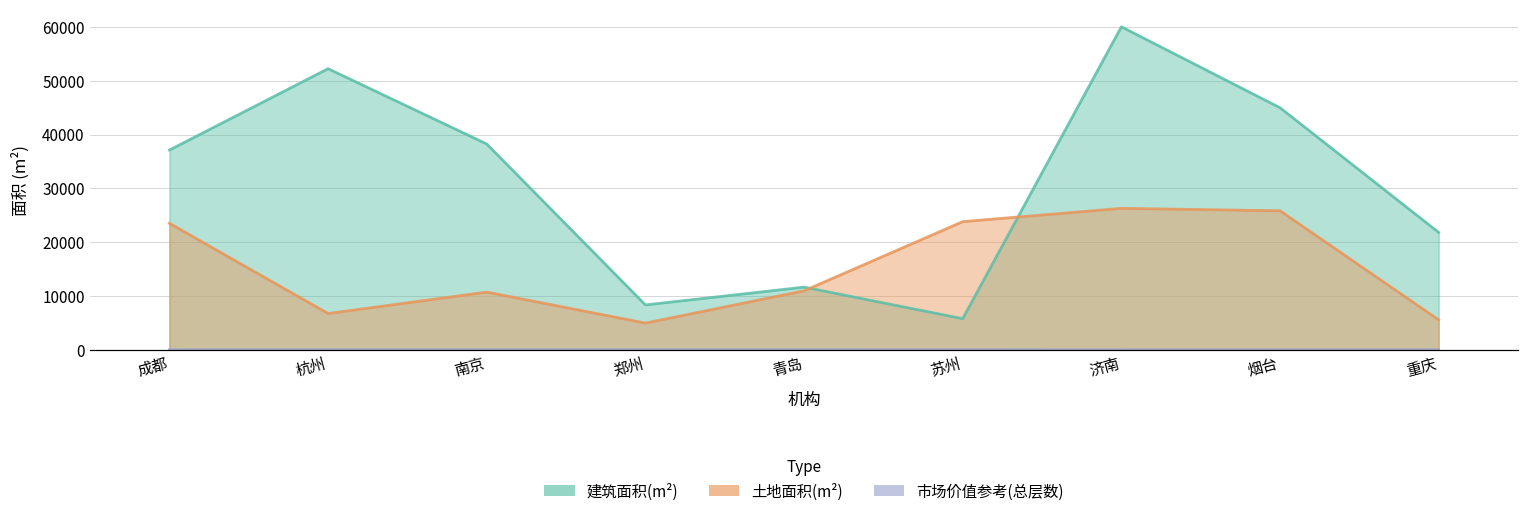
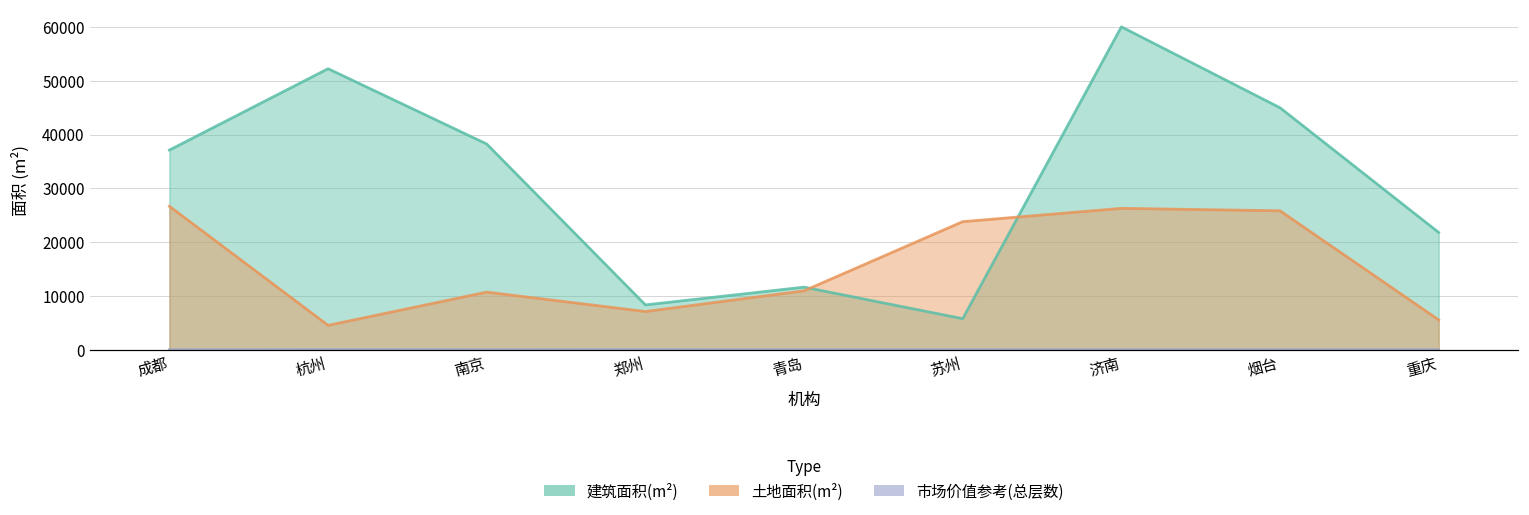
  {
    "土地面积(m²)": {
-     "成都": 23000,
-     "杭州": 7000,
+     "成都": 27000,
+     "杭州": 5000,
      "南京": 11000,
-     "郑州": 5000,
+     "郑州": 7000,
      "青岛": 11000,
      "苏州": 24000,
      "济南": 26000,
      "烟台": 26000,
      "重庆": 6000
    }
  }
